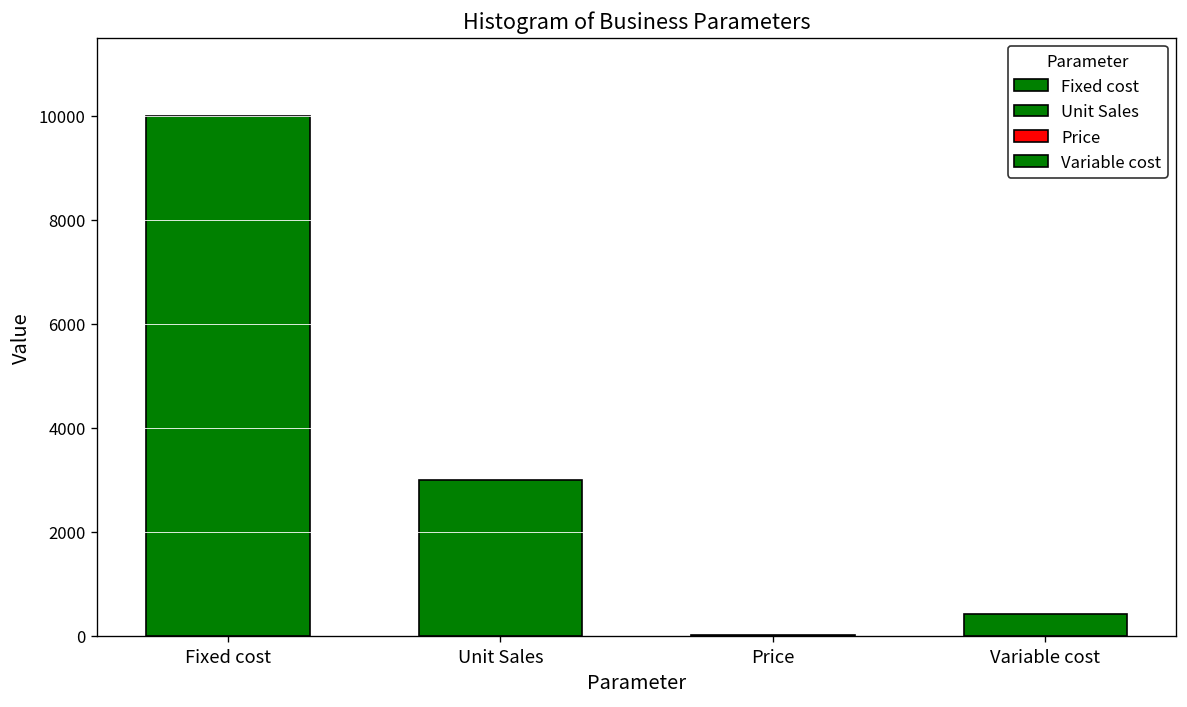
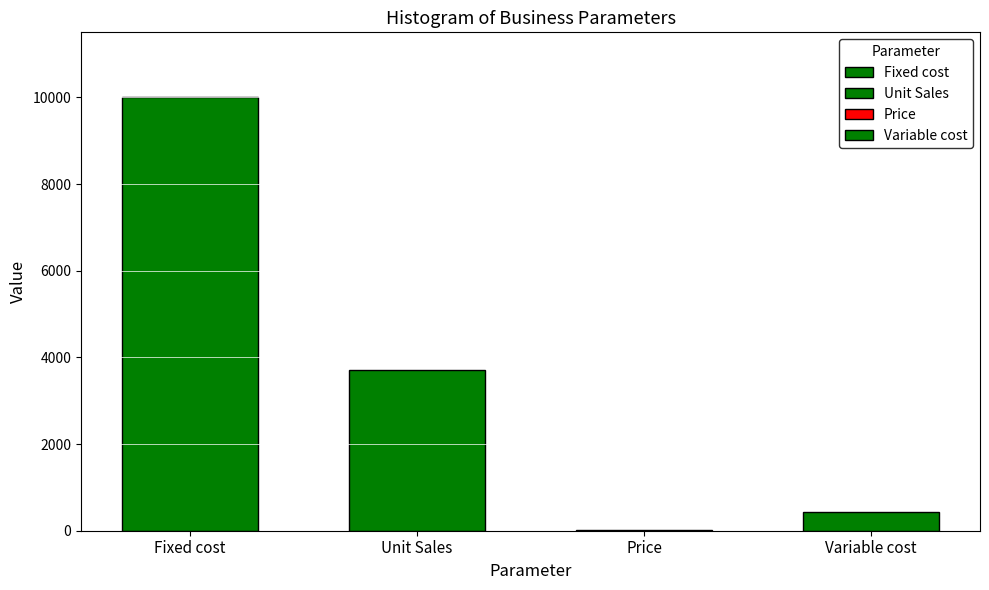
  {
    "Fixed cost": 10000,
-   "Unit Sales": 3000,
+   "Unit Sales": 3700,
    "Variable cost": 400
  }
